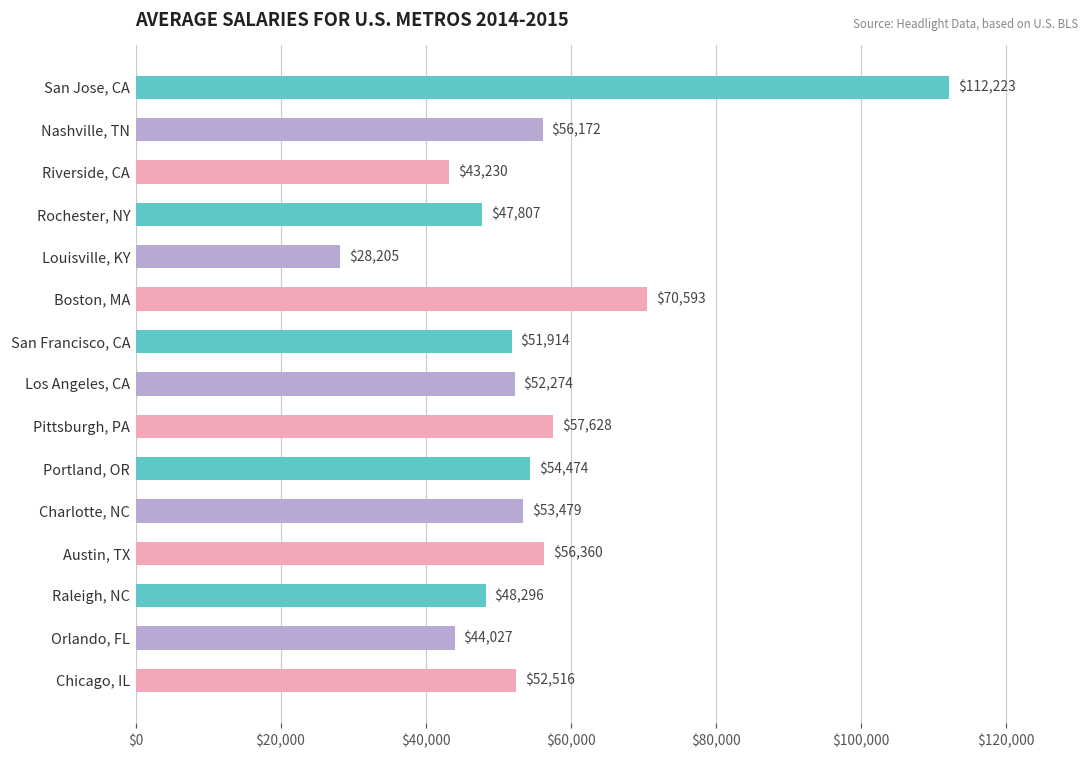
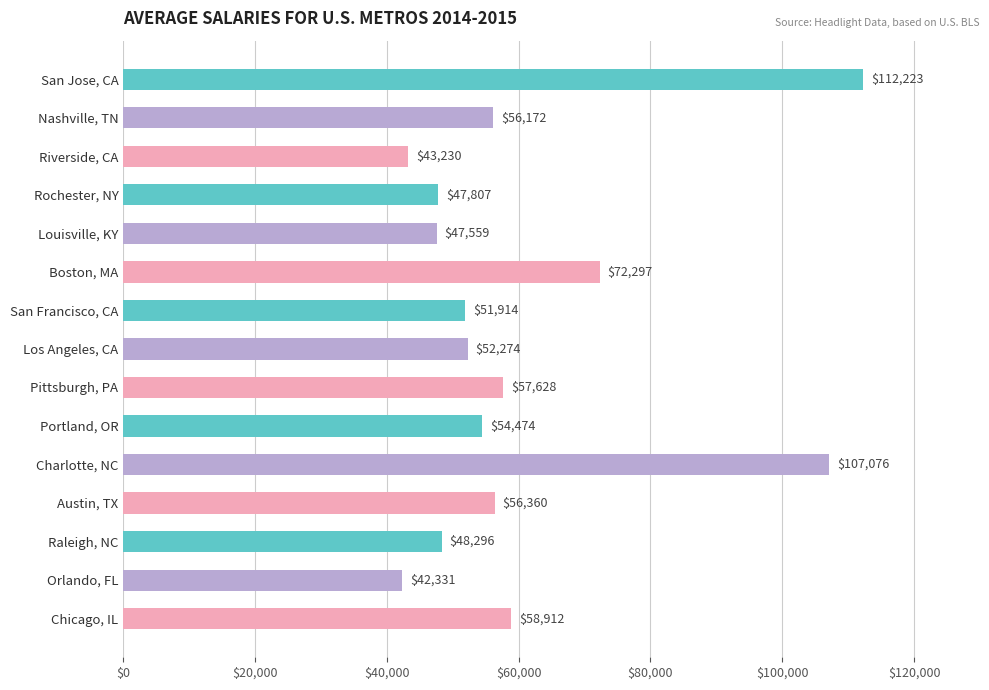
  {
    "San Jose, CA": "$112,223",
    "Nashville, TN": "$56,172",
    "Riverside, CA": "$43,230",
    "Rochester, NY": "$47,807",
-   "Louisville, KY": "$28,205",
-   "Boston, MA": "$70,593",
+   "Louisville, KY": "$47,559",
+   "Boston, MA": "$72,297",
    "San Francisco, CA": "$51,914",
    "Los Angeles, CA": "$52,274",
    "Pittsburgh, PA": "$57,628",
    "Portland, OR": "$54,474",
-   "Charlotte, NC": "$53,479",
+   "Charlotte, NC": "$107,076",
    "Austin, TX": "$56,360",
    "Raleigh, NC": "$48,296",
-   "Orlando, FL": "$44,027",
-   "Chicago, IL": "$52,516"
+   "Orlando, FL": "$42,331",
+   "Chicago, IL": "$58,912"
  }
